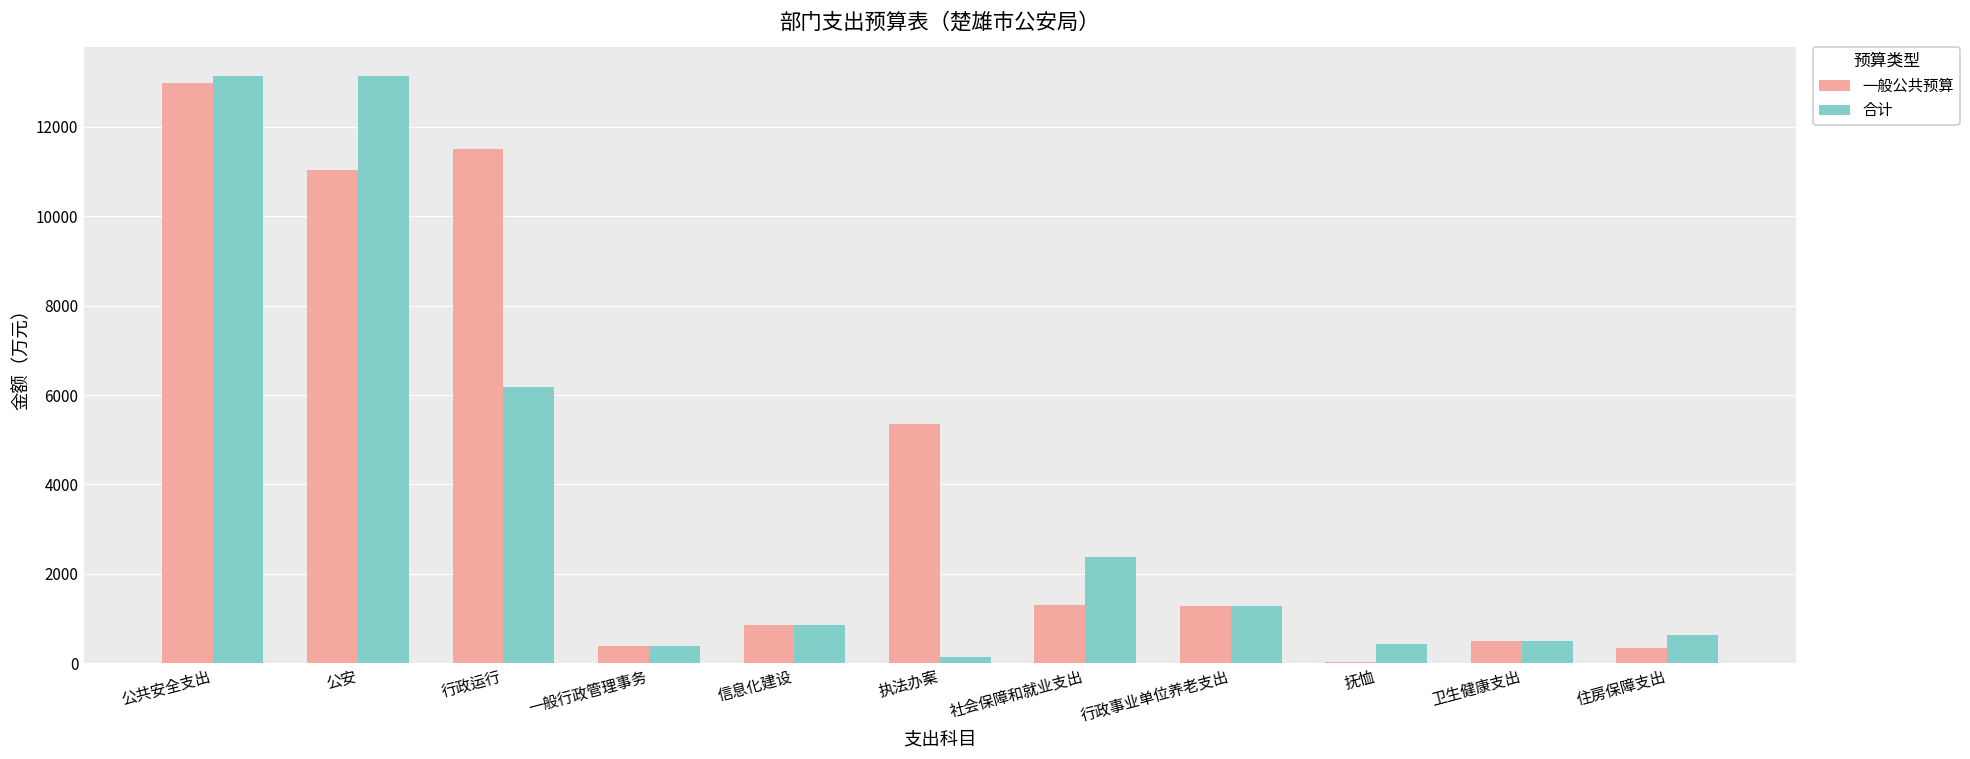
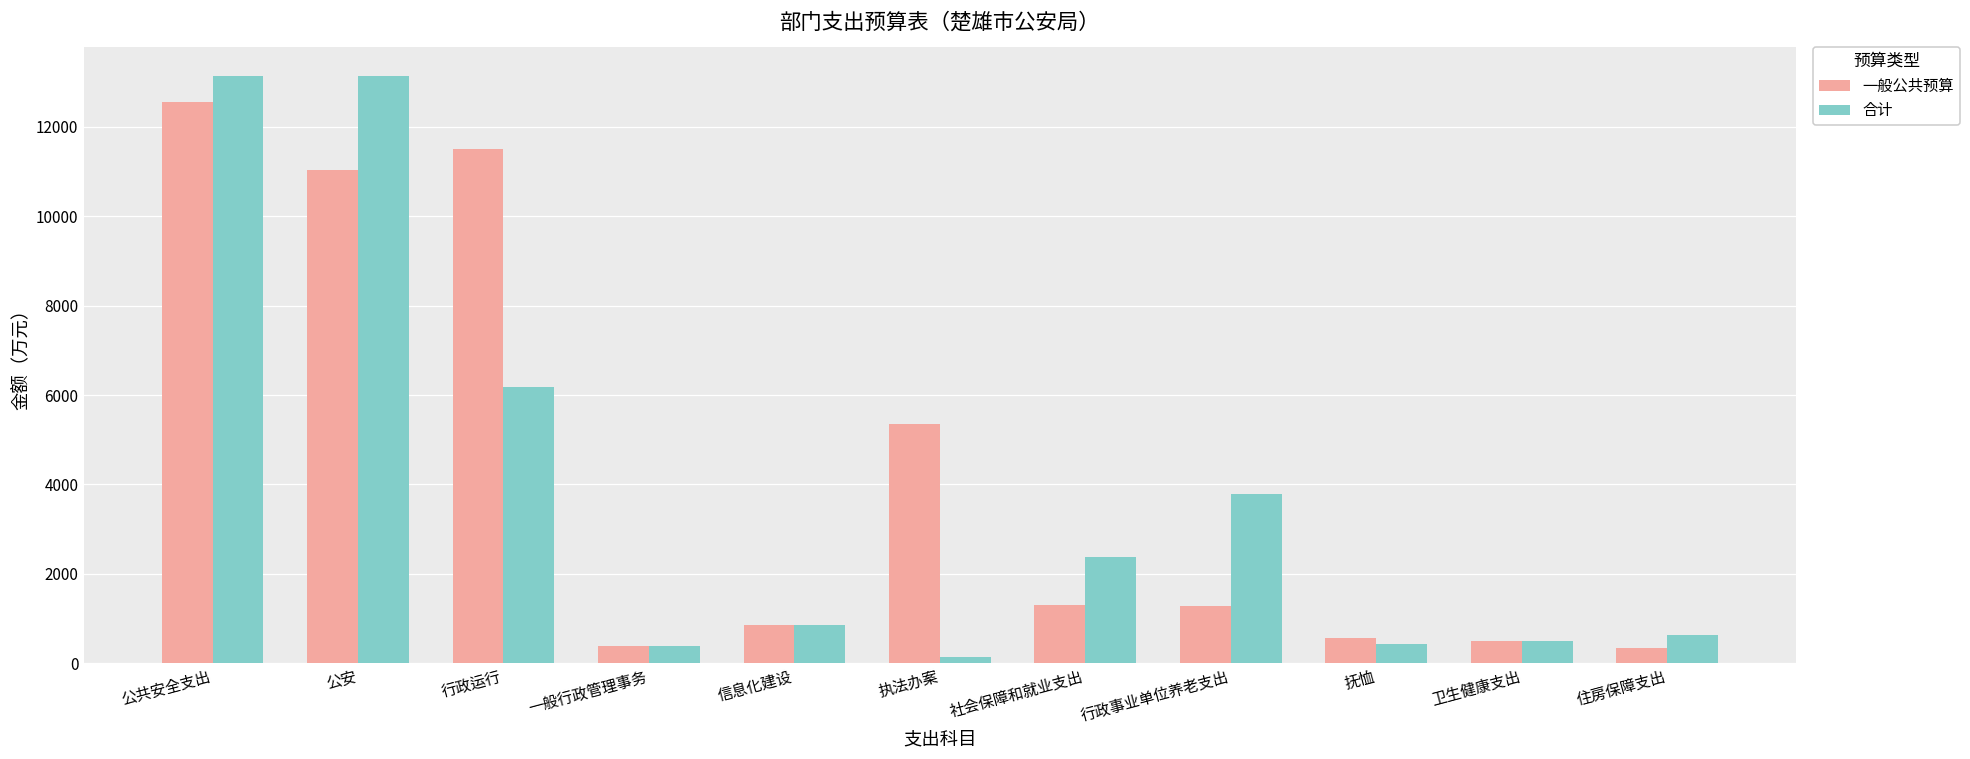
  {
    "一般公共预算": {
-     "公共安全支出": 13000,
+     "公共安全支出": 12500,
      "公安": 11000,
      "行政运行": 11500,
      "一般行政管理事务": 400,
      "信息化建设": 900,
      "执法办案": 5400,
      "社会保障和就业支出": 1300,
      "行政事业单位养老支出": 1300,
-     "抚恤": 0,
+     "抚恤": 600,
      "卫生健康支出": 500,
      "住房保障支出": 300
    },
    "合计": {
      "公共安全支出": 13100,
      "公安": 13100,
      "行政运行": 6200,
      "一般行政管理事务": 400,
      "信息化建设": 900,
      "执法办案": 200,
      "社会保障和就业支出": 2400,
-     "行政事业单位养老支出": 1300,
+     "行政事业单位养老支出": 3800,
      "抚恤": 400,
      "卫生健康支出": 500,
      "住房保障支出": 600
    }
  }
